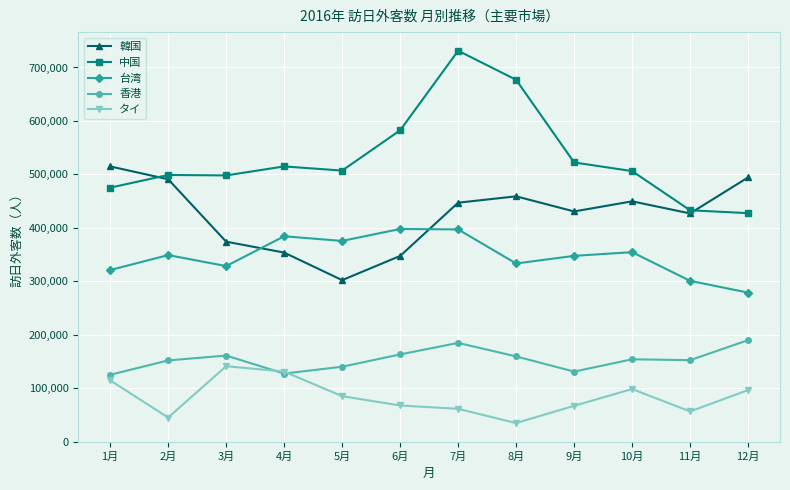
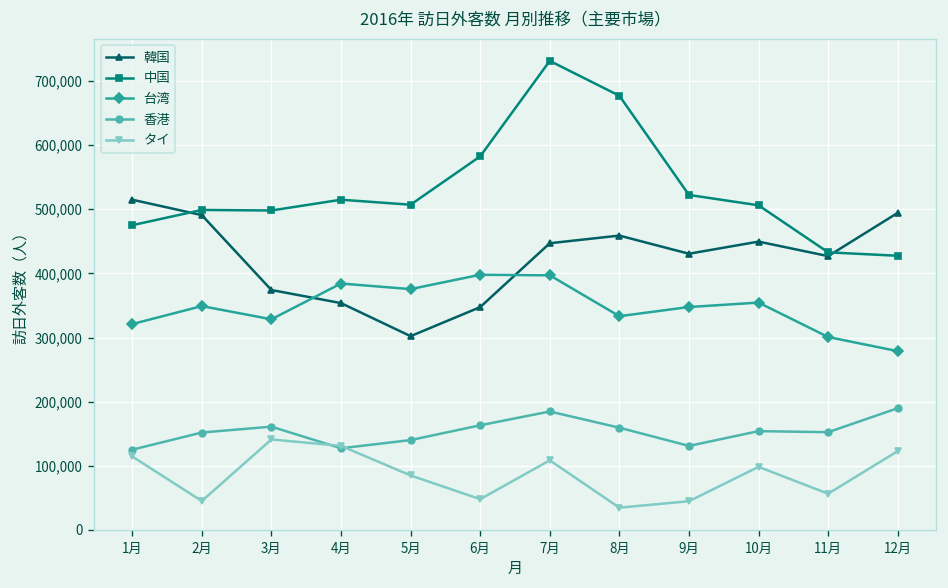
  {
    "タイ": {
      "1月": "110,000",
      "2月": "40,000",
      "3月": "140,000",
      "5月": "80,000",
-     "6月": "70,000",
-     "7月": "60,000",
+     "6月": "50,000",
+     "7月": "110,000",
      "8月": "30,000",
-     "9月": "70,000",
+     "9月": "40,000",
      "10月": "100,000",
      "11月": "60,000",
-     "12月": "100,000"
+     "12月": "120,000"
    }
  }
